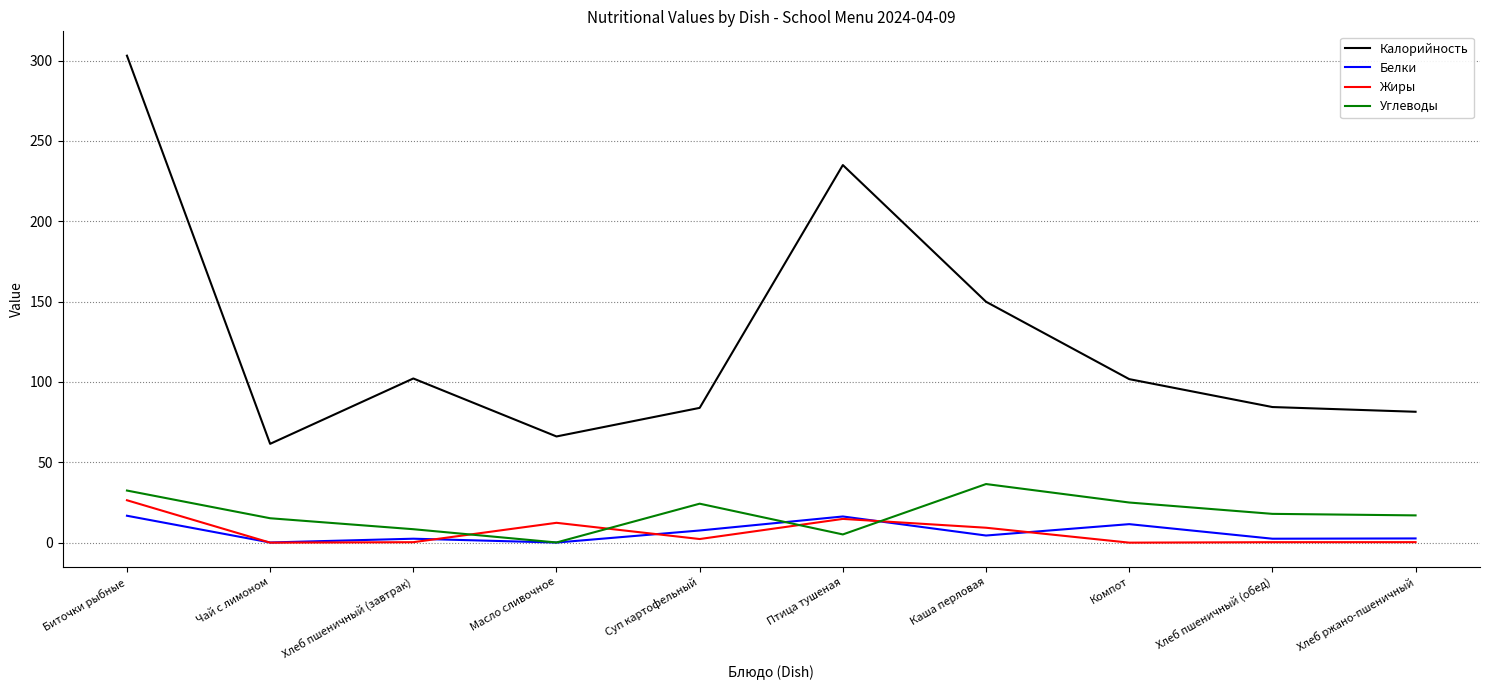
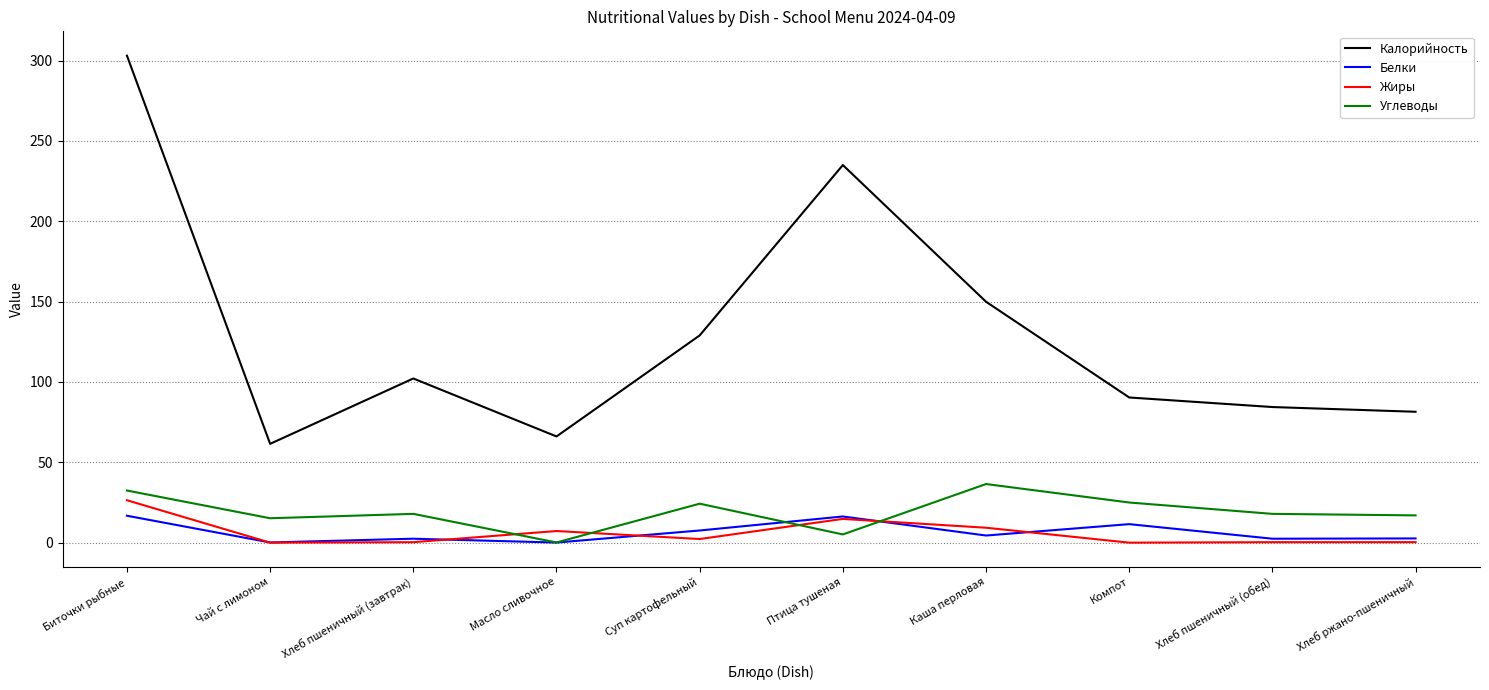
  {
    "Калорийность": {
      "Биточки рыбные": 303,
      "Чай с лимоном": 62,
      "Хлеб пшеничный (завтрак)": 102,
      "Масло сливочное": 66,
-     "Суп картофельный": 84,
+     "Суп картофельный": 129,
      "Птица тушеная": 235,
      "Каша перловая": 150,
-     "Компот": 102,
+     "Компот": 90,
      "Хлеб пшеничный (обед)": 84,
      "Хлеб ржано-пшеничный": 81
    },
    "Белки": {
      "Биточки рыбные": 17,
      "Хлеб пшеничный (завтрак)": 2,
      "Суп картофельный": 8,
      "Каша перловая": 4,
      "Компот": 12,
      "Хлеб пшеничный (обед)": 2,
      "Хлеб ржано-пшеничный": 3
    },
    "Жиры": {
      "Биточки рыбные": 26,
      "Хлеб пшеничный (завтрак)": 0,
-     "Масло сливочное": 12,
+     "Масло сливочное": 7,
      "Суп картофельный": 2,
      "Каша перловая": 9,
      "Компот": 0,
      "Хлеб пшеничный (обед)": 0,
      "Хлеб ржано-пшеничный": 0
    },
    "Углеводы": {
      "Биточки рыбные": 32,
      "Чай с лимоном": 15,
-     "Хлеб пшеничный (завтрак)": 8,
+     "Хлеб пшеничный (завтрак)": 18,
      "Суп картофельный": 24,
      "Птица тушеная": 5,
      "Каша перловая": 36,
      "Компот": 25,
      "Хлеб пшеничный (обед)": 18,
      "Хлеб ржано-пшеничный": 17
    }
  }
